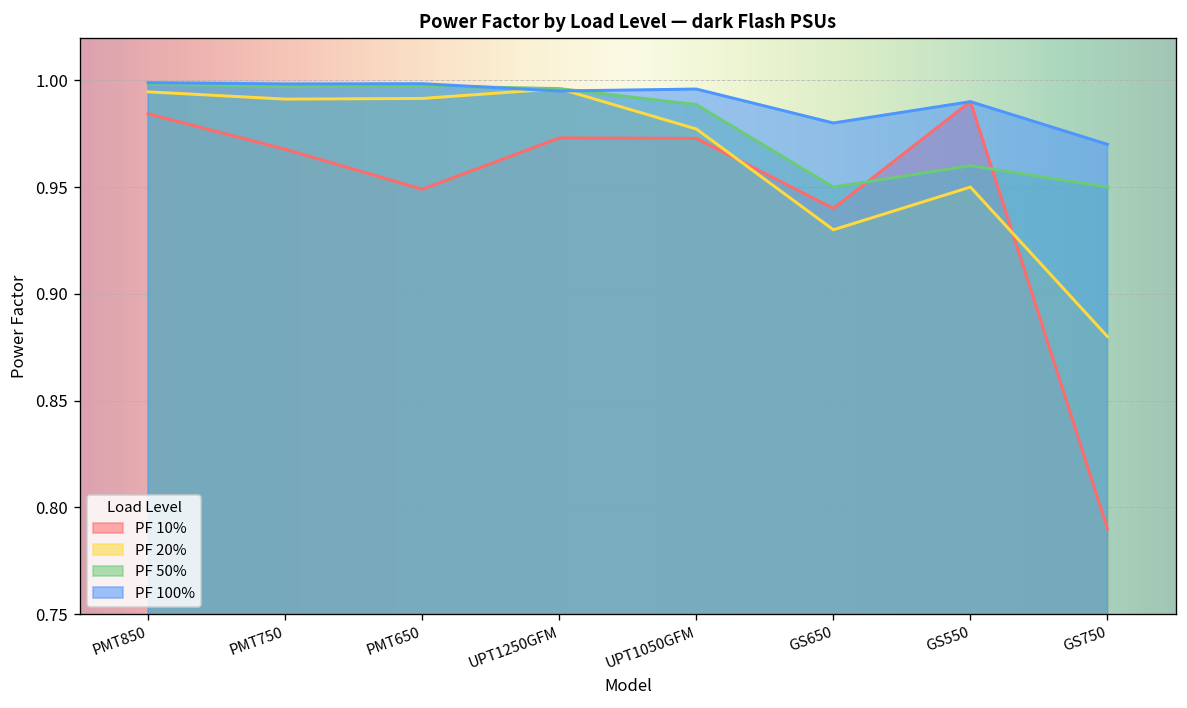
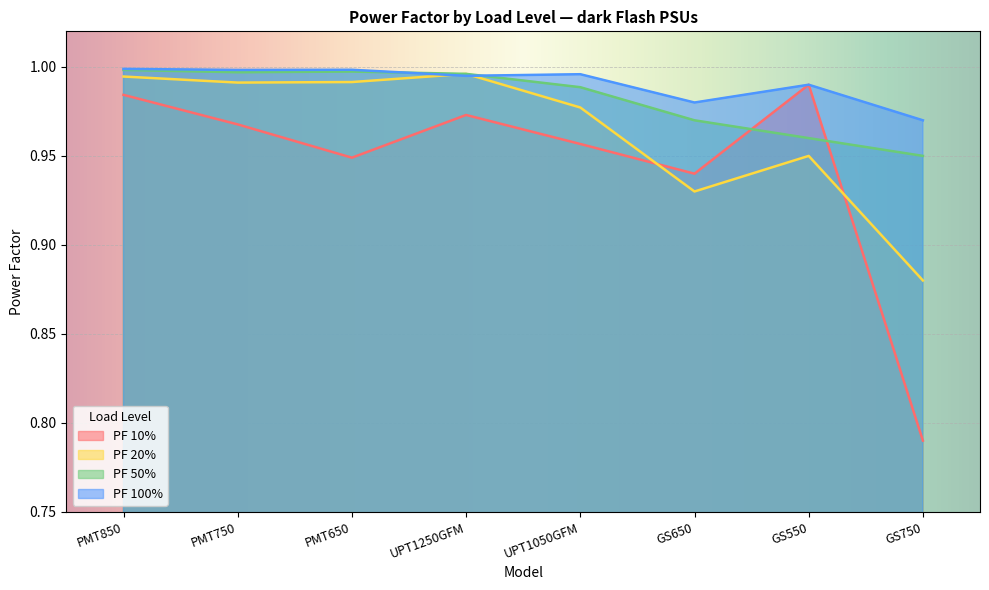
  {
    "PF 10%": {
      "PMT850": 0.984,
      "PMT750": 0.968,
      "PMT650": 0.949,
      "UPT1250GFM": 0.973,
-     "UPT1050GFM": 0.973,
+     "UPT1050GFM": 0.957,
      "GS650": 0.940,
      "GS750": 0.790
    },
    "PF 20%": {
      "PMT850": 0.995,
      "PMT750": 0.991,
      "PMT650": 0.992,
      "UPT1050GFM": 0.977,
      "GS650": 0.930,
      "GS550": 0.950,
      "GS750": 0.880
    },
    "PF 50%": {
      "UPT1050GFM": 0.99,
-     "GS650": 0.95,
+     "GS650": 0.97,
      "GS550": 0.96,
      "GS750": 0.95
    },
    "PF 100%": {
      "UPT1050GFM": 0.996,
      "GS650": 0.980,
      "GS750": 0.970
    }
  }
